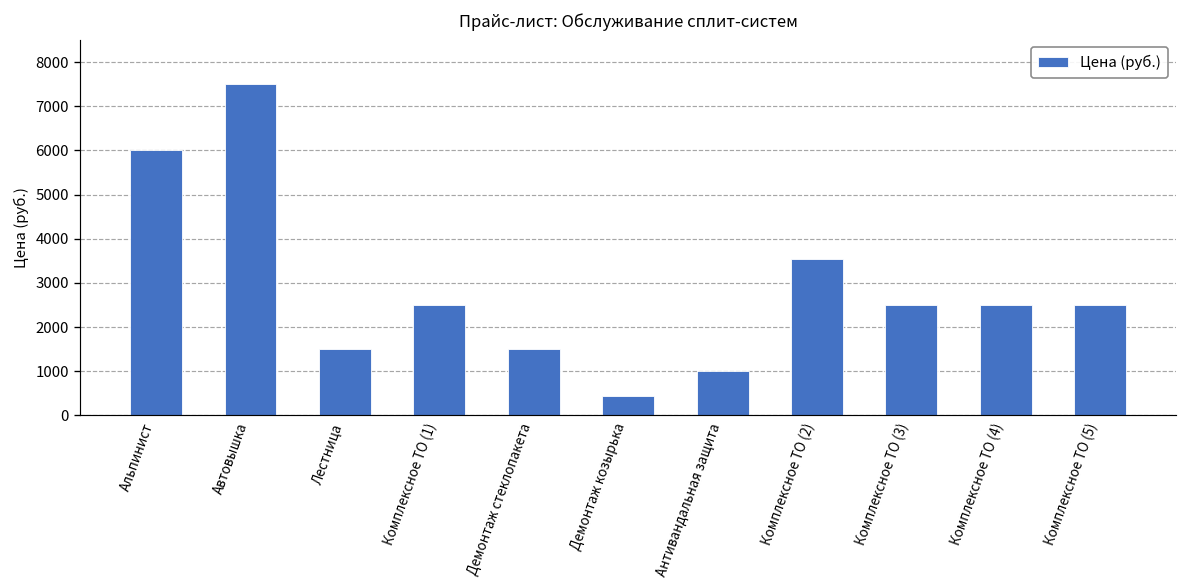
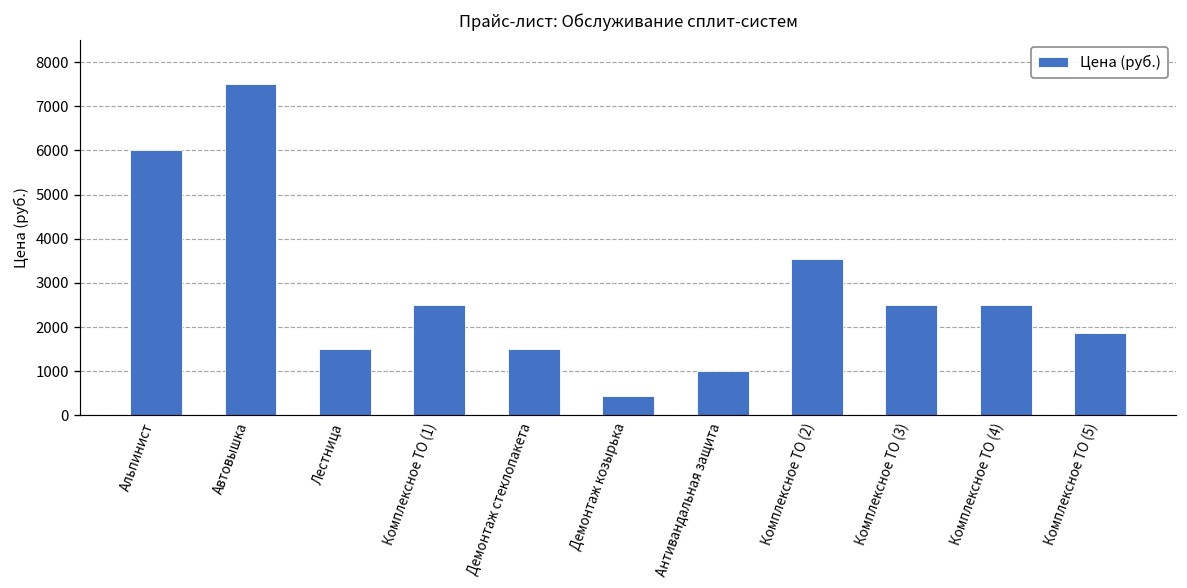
  {
    "Альпинист": 6000,
    "Автовышка": 7500,
    "Лестница": 1500,
    "Комплексное ТО (1)": 2500,
    "Демонтаж стеклопакета": 1500,
    "Демонтаж козырька": 400,
    "Антивандальная защита": 1000,
    "Комплексное ТО (2)": 3500,
    "Комплексное ТО (3)": 2500,
    "Комплексное ТО (4)": 2500,
-   "Комплексное ТО (5)": 2500
+   "Комплексное ТО (5)": 1900
  }
